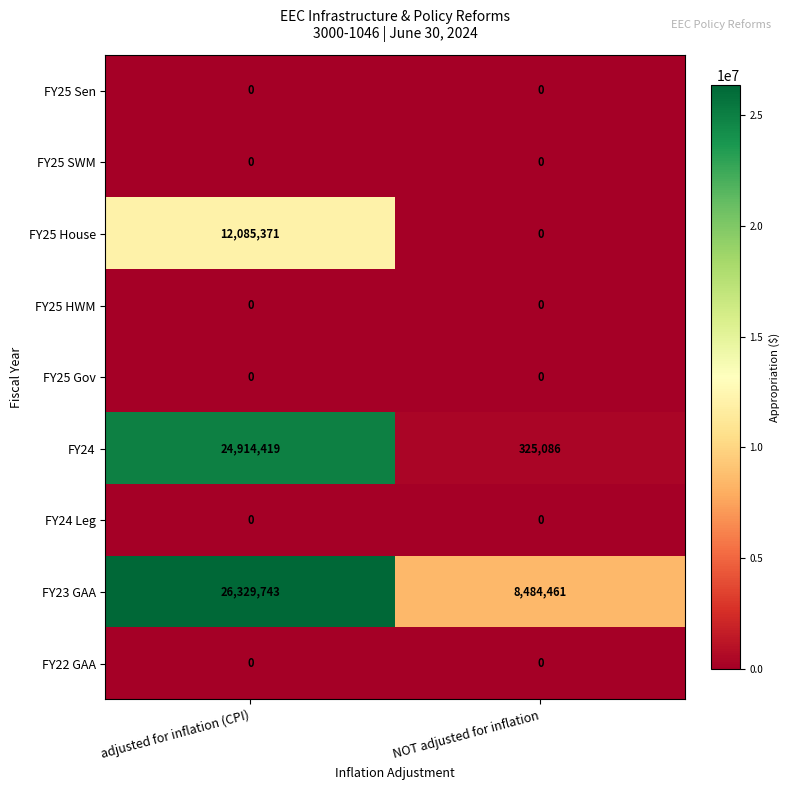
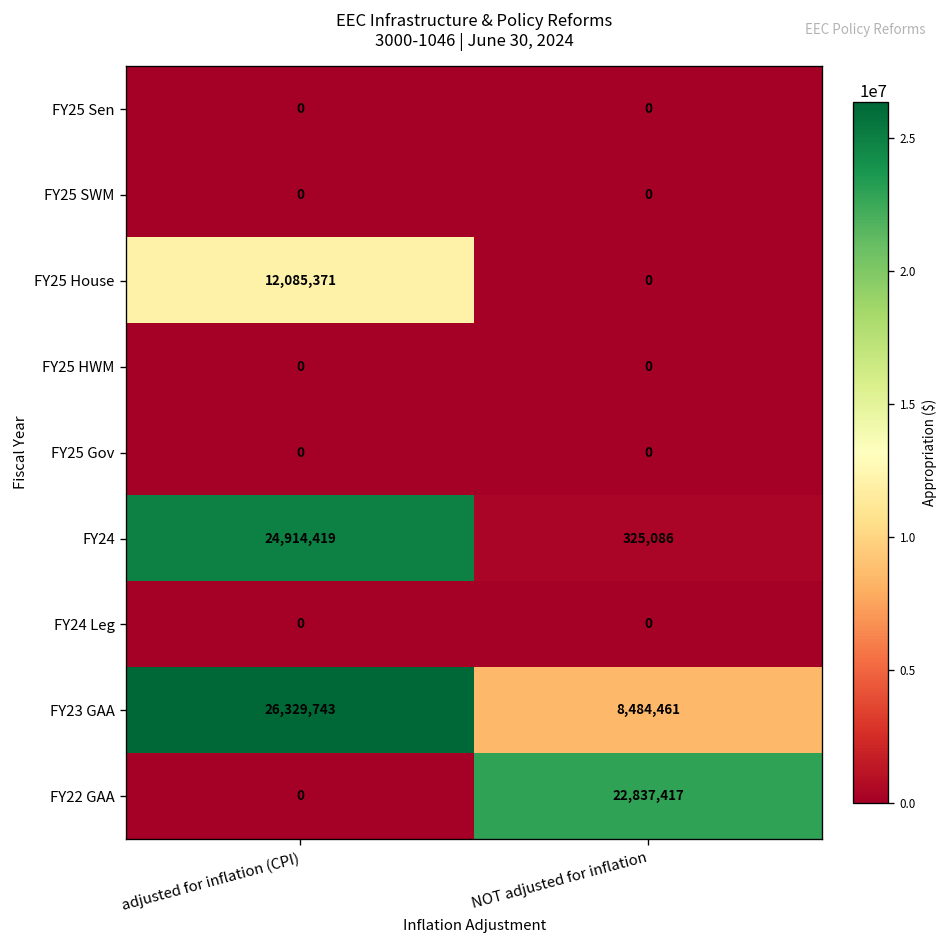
  {
    "FY25 Sen": {
      "adjusted for inflation (CPI)": "0",
      "NOT adjusted for inflation": "0"
    },
    "FY25 SWM": {
      "adjusted for inflation (CPI)": "0",
      "NOT adjusted for inflation": "0"
    },
    "FY25 House": {
      "adjusted for inflation (CPI)": "12,085,371",
      "NOT adjusted for inflation": "0"
    },
    "FY25 HWM": {
      "adjusted for inflation (CPI)": "0",
      "NOT adjusted for inflation": "0"
    },
    "FY25 Gov": {
      "adjusted for inflation (CPI)": "0",
      "NOT adjusted for inflation": "0"
    },
    "FY24": {
      "adjusted for inflation (CPI)": "24,914,419",
      "NOT adjusted for inflation": "325,086"
    },
    "FY24 Leg": {
      "adjusted for inflation (CPI)": "0",
      "NOT adjusted for inflation": "0"
    },
    "FY23 GAA": {
      "adjusted for inflation (CPI)": "26,329,743",
      "NOT adjusted for inflation": "8,484,461"
    },
    "FY22 GAA": {
      "adjusted for inflation (CPI)": "0",
-     "NOT adjusted for inflation": "0"
+     "NOT adjusted for inflation": "22,837,417"
    }
  }
